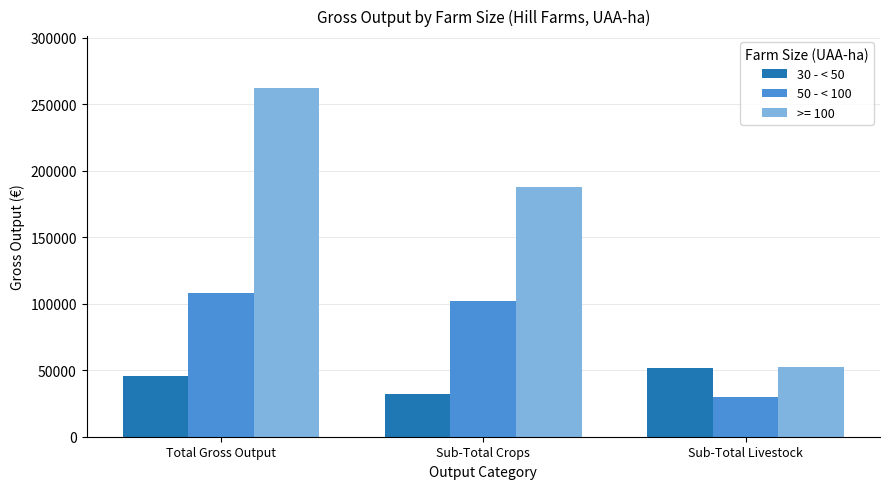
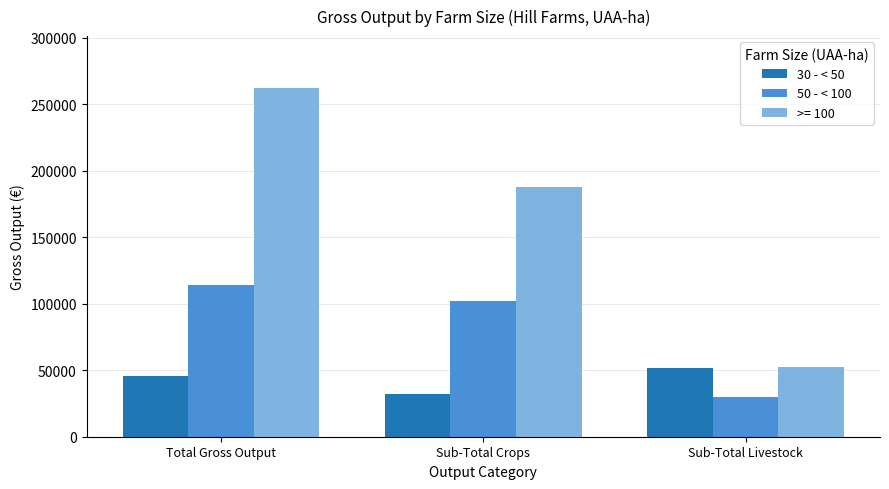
  {
    "30 - < 50": {
      "Total Gross Output": 46000,
      "Sub-Total Crops": 32000,
      "Sub-Total Livestock": 52000
    },
    "50 - < 100": {
-     "Total Gross Output": 108000,
+     "Total Gross Output": 114000,
      "Sub-Total Crops": 102000,
      "Sub-Total Livestock": 30000
    },
    ">= 100": {
      "Total Gross Output": 262000,
      "Sub-Total Crops": 188000,
      "Sub-Total Livestock": 52000
    }
  }
